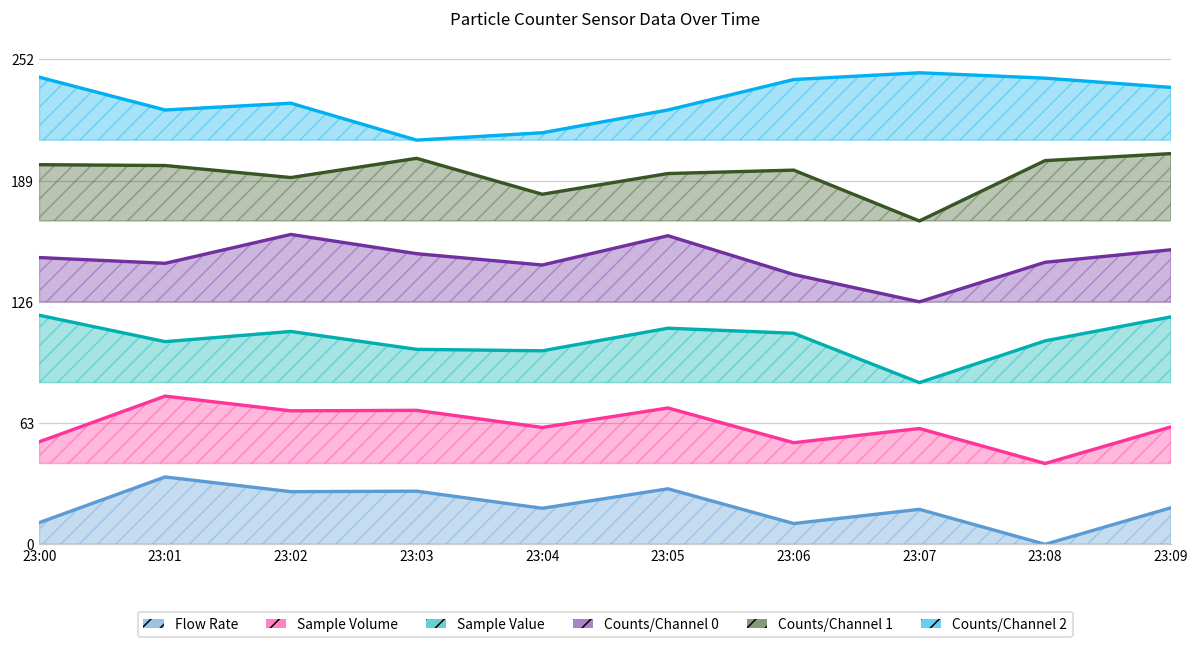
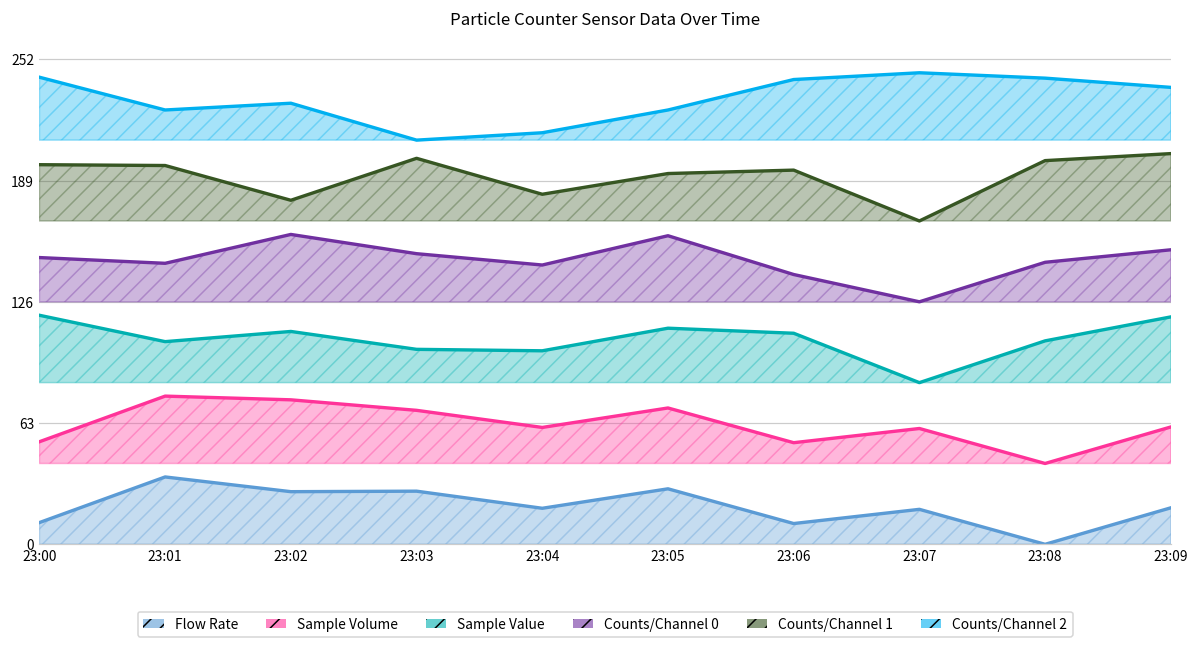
  {
    "Sample Volume": {
      "23:00": 53,
      "23:01": 77,
-     "23:02": 69,
+     "23:02": 75,
      "23:03": 70,
      "23:04": 61,
      "23:05": 71,
      "23:06": 53,
      "23:07": 60,
      "23:08": 42,
      "23:09": 61
    },
    "Counts/Channel 0": {
      "23:00": 149,
      "23:01": 146,
      "23:02": 161,
      "23:03": 151,
      "23:04": 145,
      "23:05": 160,
      "23:06": 140,
      "23:07": 126,
      "23:08": 147,
      "23:09": 153
    },
    "Counts/Channel 1": {
      "23:00": 197,
      "23:01": 197,
-     "23:02": 191,
+     "23:02": 179,
      "23:03": 201,
      "23:04": 182,
      "23:05": 193,
      "23:06": 194,
      "23:07": 168,
      "23:08": 199,
      "23:09": 203
    }
  }
